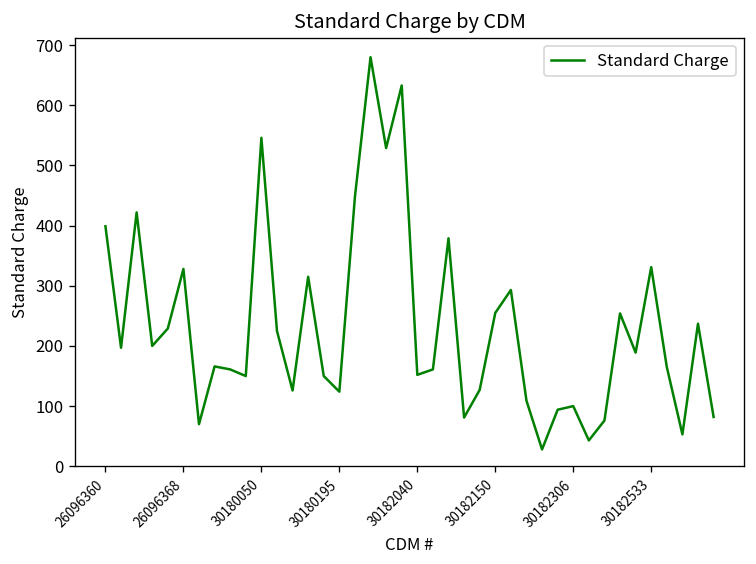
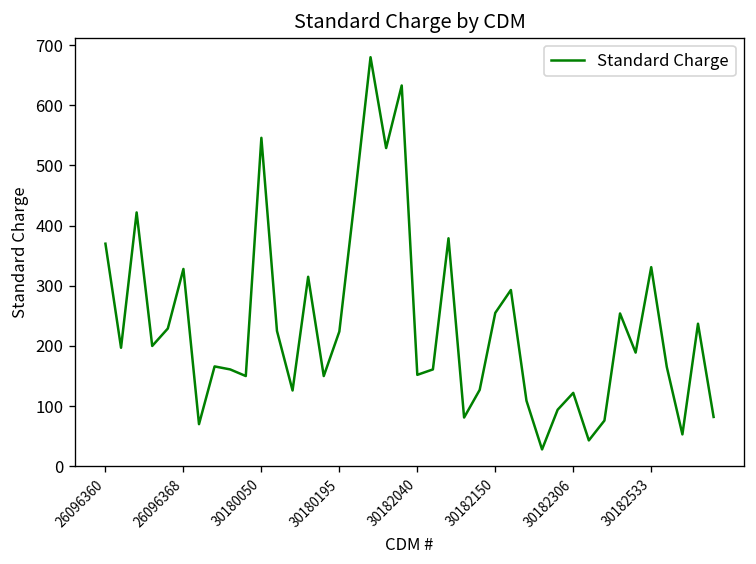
  {
-   "26096360": 400,
+   "26096360": 370,
    "26096368": 330,
    "30180050": 550,
-   "30180195": 120,
+   "30180195": 220,
    "30182040": 150,
    "30182150": 260,
-   "30182306": 100,
+   "30182306": 120,
    "30182533": 330
  }
